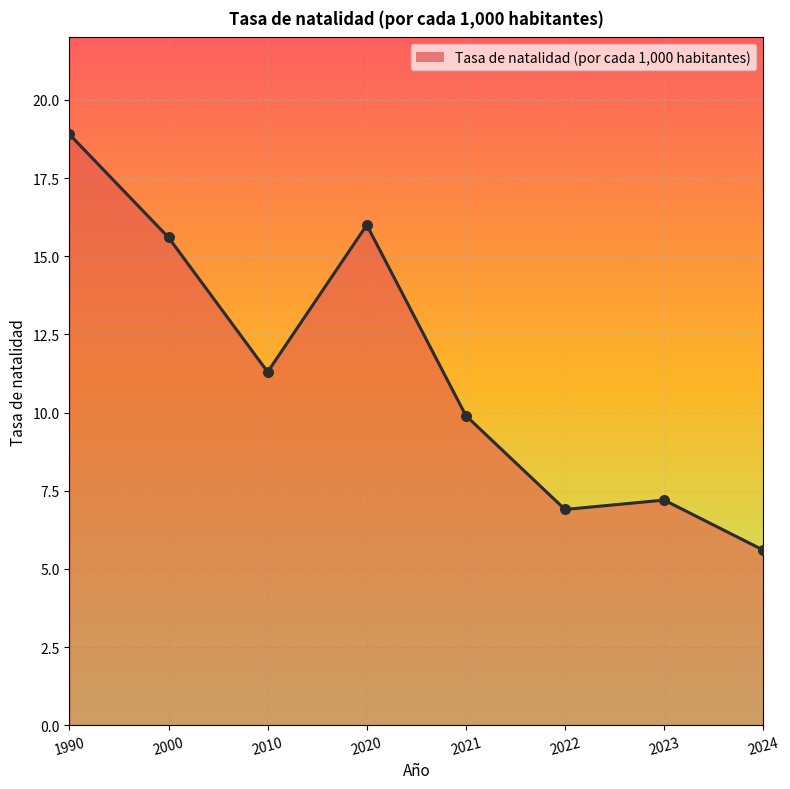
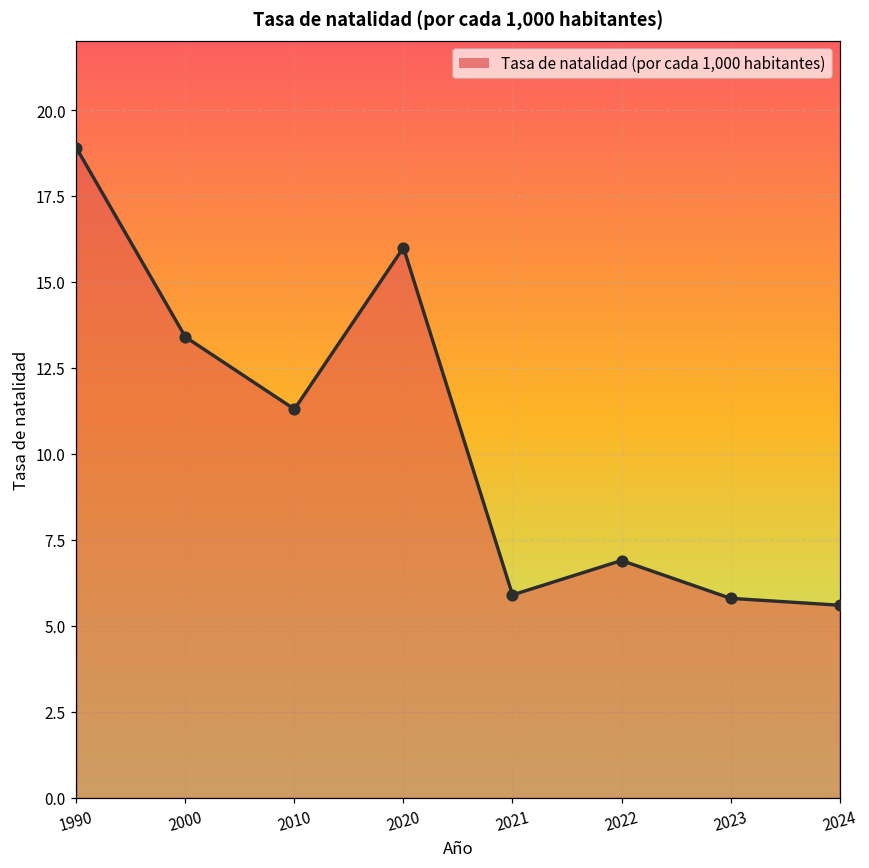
  {
    "1990": 18.9,
-   "2000": 15.6,
+   "2000": 13.4,
    "2010": 11.3,
    "2020": 16.0,
-   "2021": 9.9,
+   "2021": 5.9,
    "2022": 6.9,
-   "2023": 7.2,
+   "2023": 5.8,
    "2024": 5.6
  }
